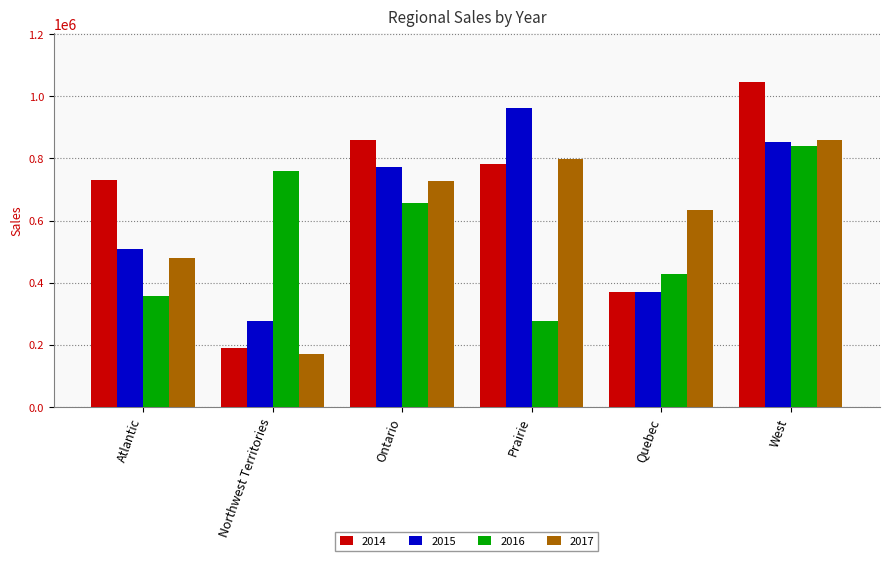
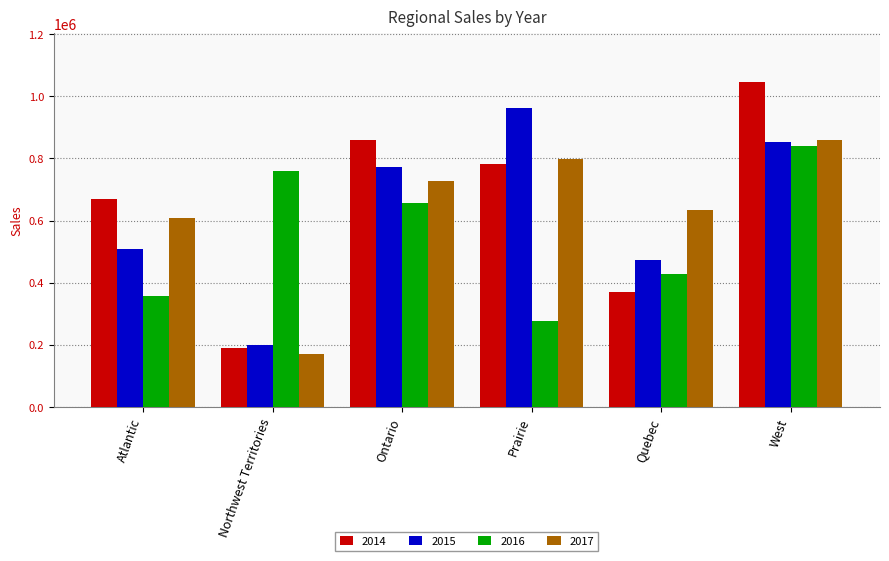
  {
    "2014": {
-     "Atlantic": 730000,
+     "Atlantic": 670000,
      "Northwest Territories": 190000,
      "Ontario": 860000,
      "Prairie": 780000,
      "Quebec": 370000,
      "West": 1050000
    },
    "2015": {
      "Atlantic": 510000,
-     "Northwest Territories": 280000,
+     "Northwest Territories": 200000,
      "Ontario": 770000,
      "Prairie": 960000,
-     "Quebec": 370000,
+     "Quebec": 470000,
      "West": 850000
    },
    "2016": {
      "Atlantic": 360000,
      "Northwest Territories": 760000,
      "Ontario": 660000,
      "Prairie": 280000,
      "Quebec": 430000,
      "West": 840000
    },
    "2017": {
-     "Atlantic": 480000,
+     "Atlantic": 610000,
      "Northwest Territories": 170000,
      "Ontario": 730000,
      "Prairie": 800000,
      "Quebec": 630000,
      "West": 860000
    }
  }
